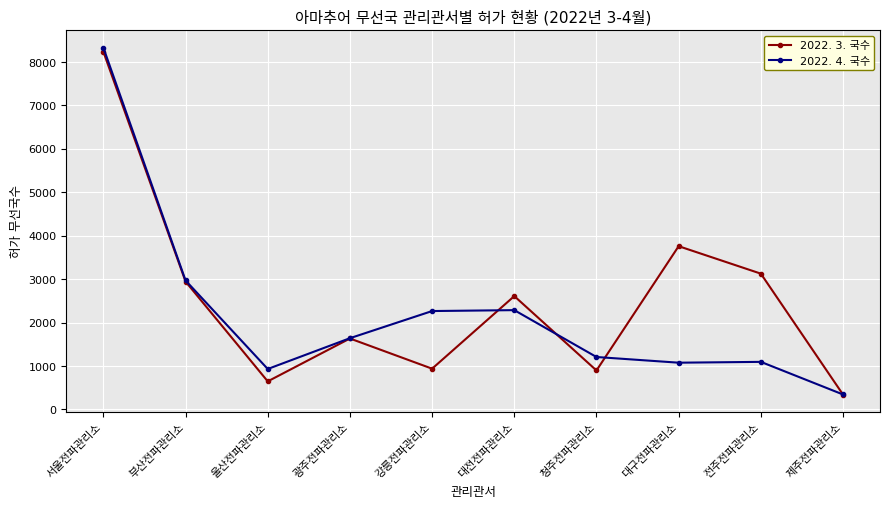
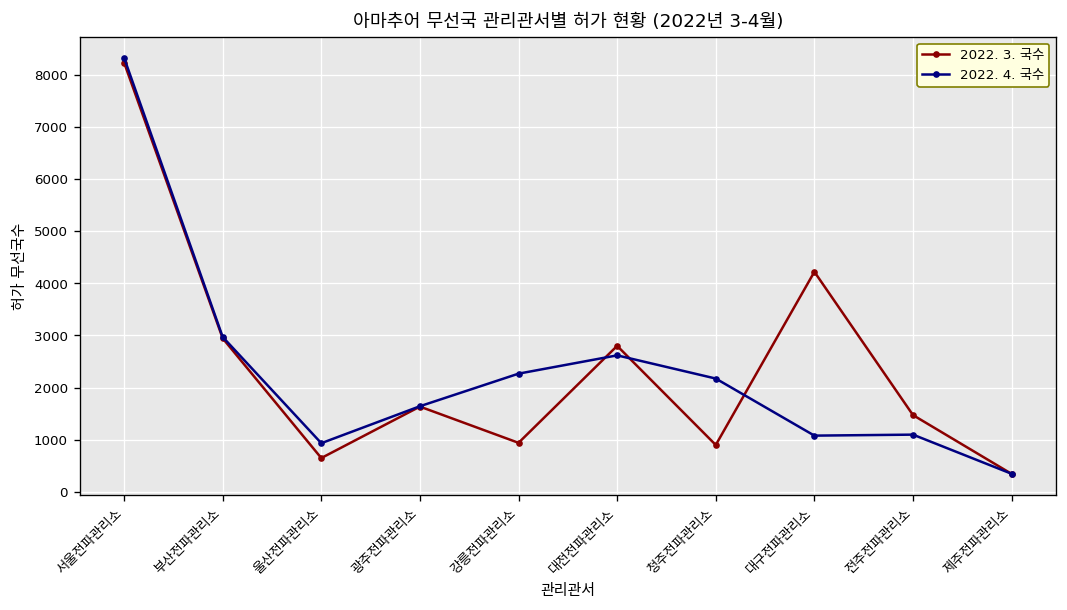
  {
    "2022. 3. 국수": {
      "서울전파관리소": 8200,
      "울산전파관리소": 600,
      "강릉전파관리소": 900,
-     "대전전파관리소": 2600,
+     "대전전파관리소": 2800,
      "청주전파관리소": 900,
-     "대구전파관리소": 3800,
-     "전주전파관리소": 3100
+     "대구전파관리소": 4200,
+     "전주전파관리소": 1500
    },
    "2022. 4. 국수": {
      "서울전파관리소": 8300,
      "울산전파관리소": 900,
      "강릉전파관리소": 2300,
-     "대전전파관리소": 2300,
-     "청주전파관리소": 1200,
+     "대전전파관리소": 2600,
+     "청주전파관리소": 2200,
      "대구전파관리소": 1100,
      "전주전파관리소": 1100
    }
  }
